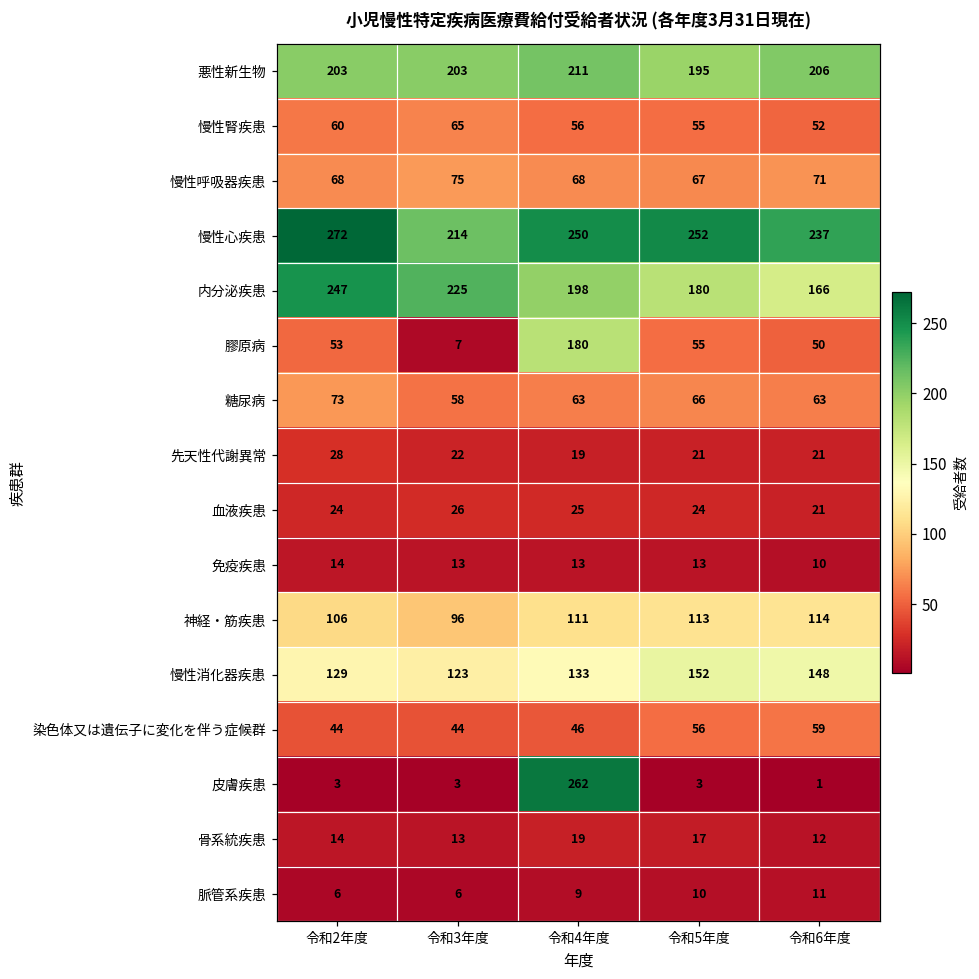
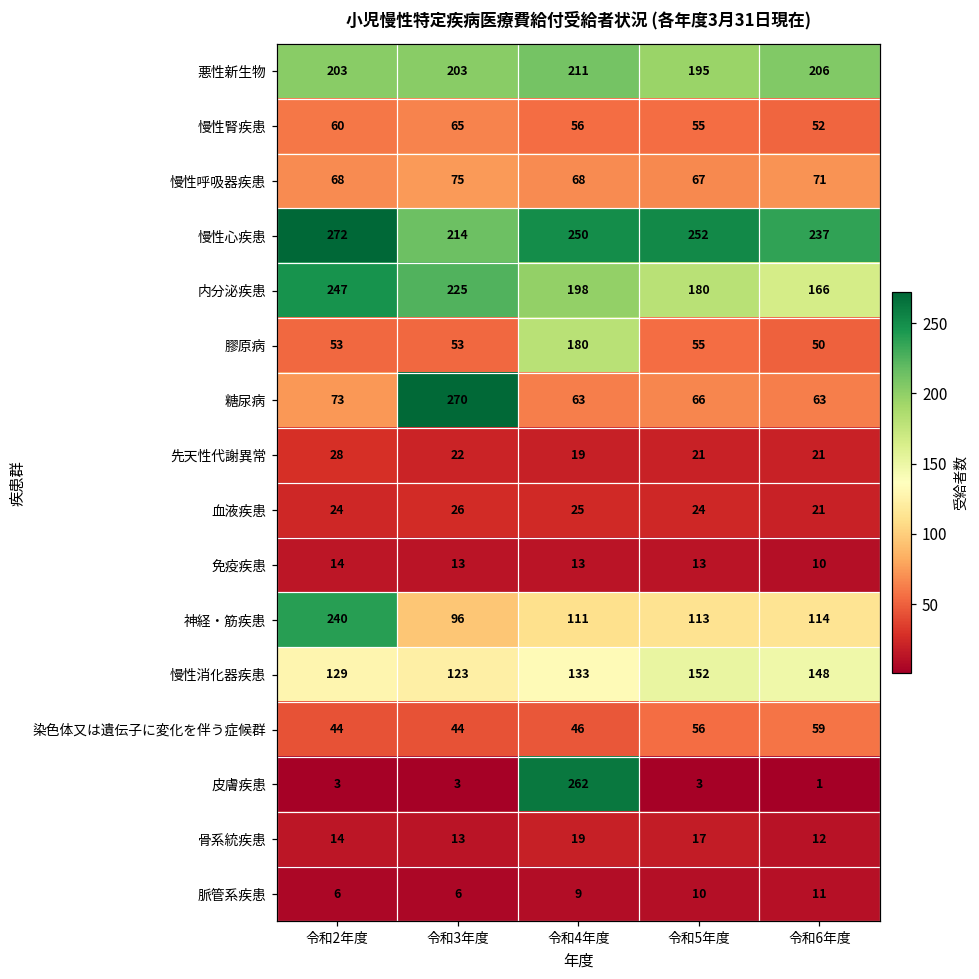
  {
    "悪性新生物": {
      "令和2年度": 203,
      "令和3年度": 203,
      "令和4年度": 211,
      "令和5年度": 195,
      "令和6年度": 206
    },
    "慢性腎疾患": {
      "令和2年度": 60,
      "令和3年度": 65,
      "令和4年度": 56,
      "令和5年度": 55,
      "令和6年度": 52
    },
    "慢性呼吸器疾患": {
      "令和2年度": 68,
      "令和3年度": 75,
      "令和4年度": 68,
      "令和5年度": 67,
      "令和6年度": 71
    },
    "慢性心疾患": {
      "令和2年度": 272,
      "令和3年度": 214,
      "令和4年度": 250,
      "令和5年度": 252,
      "令和6年度": 237
    },
    "内分泌疾患": {
      "令和2年度": 247,
      "令和3年度": 225,
      "令和4年度": 198,
      "令和5年度": 180,
      "令和6年度": 166
    },
    "膠原病": {
      "令和2年度": 53,
-     "令和3年度": 7,
+     "令和3年度": 53,
      "令和4年度": 180,
      "令和5年度": 55,
      "令和6年度": 50
    },
    "糖尿病": {
      "令和2年度": 73,
-     "令和3年度": 58,
+     "令和3年度": 270,
      "令和4年度": 63,
      "令和5年度": 66,
      "令和6年度": 63
    },
    "先天性代謝異常": {
      "令和2年度": 28,
      "令和3年度": 22,
      "令和4年度": 19,
      "令和5年度": 21,
      "令和6年度": 21
    },
    "血液疾患": {
      "令和2年度": 24,
      "令和3年度": 26,
      "令和4年度": 25,
      "令和5年度": 24,
      "令和6年度": 21
    },
    "免疫疾患": {
      "令和2年度": 14,
      "令和3年度": 13,
      "令和4年度": 13,
      "令和5年度": 13,
      "令和6年度": 10
    },
    "神経・筋疾患": {
-     "令和2年度": 106,
+     "令和2年度": 240,
      "令和3年度": 96,
      "令和4年度": 111,
      "令和5年度": 113,
      "令和6年度": 114
    },
    "慢性消化器疾患": {
      "令和2年度": 129,
      "令和3年度": 123,
      "令和4年度": 133,
      "令和5年度": 152,
      "令和6年度": 148
    },
    "染色体又は遺伝子に変化を伴う症候群": {
      "令和2年度": 44,
      "令和3年度": 44,
      "令和4年度": 46,
      "令和5年度": 56,
      "令和6年度": 59
    },
    "皮膚疾患": {
      "令和2年度": 3,
      "令和3年度": 3,
      "令和4年度": 262,
      "令和5年度": 3,
      "令和6年度": 1
    },
    "骨系統疾患": {
      "令和2年度": 14,
      "令和3年度": 13,
      "令和4年度": 19,
      "令和5年度": 17,
      "令和6年度": 12
    },
    "脈管系疾患": {
      "令和2年度": 6,
      "令和3年度": 6,
      "令和4年度": 9,
      "令和5年度": 10,
      "令和6年度": 11
    }
  }
